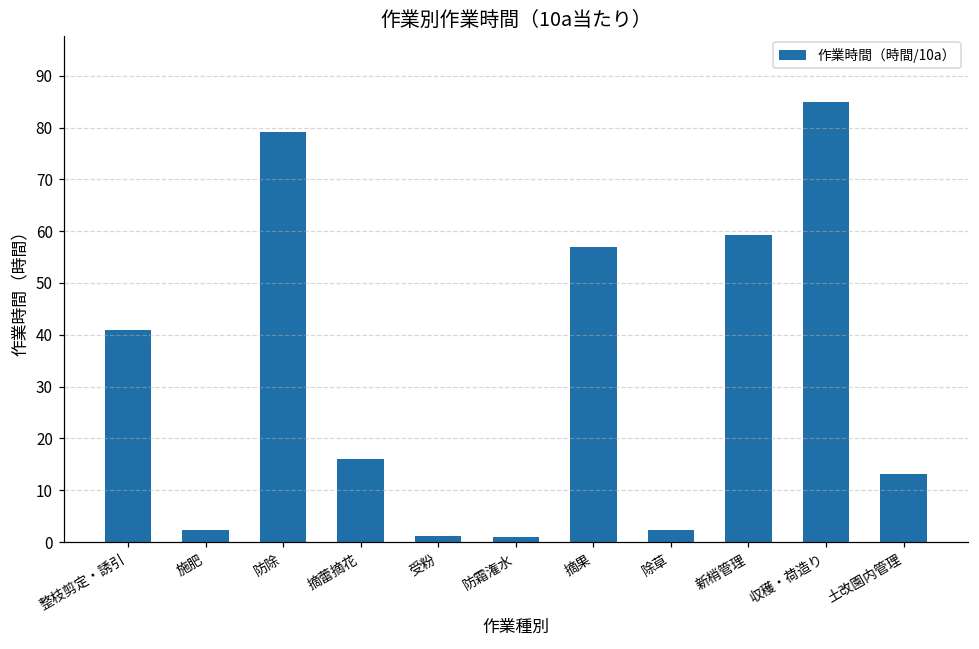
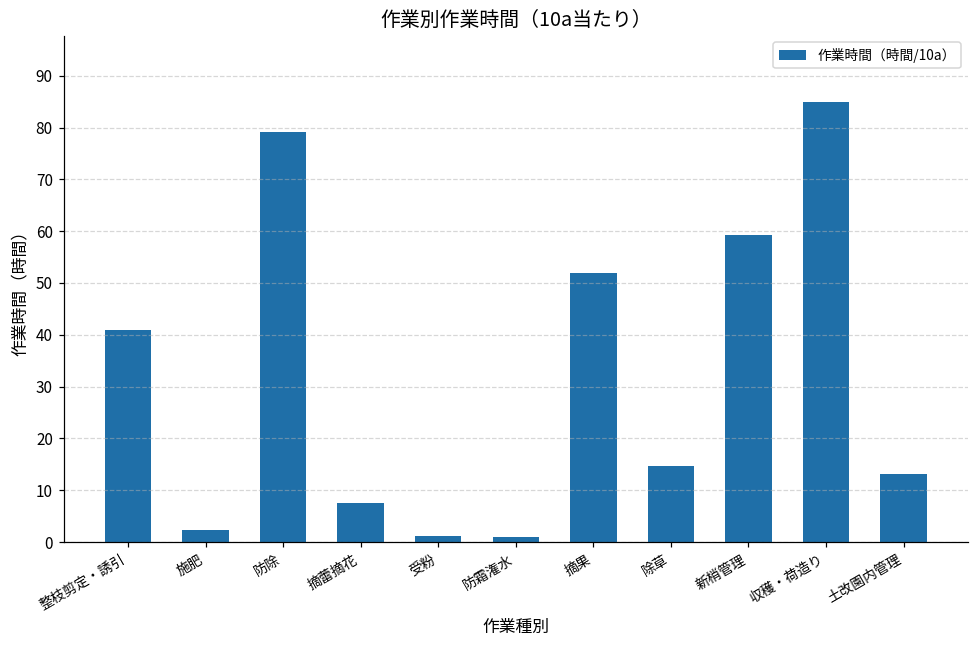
  {
    "整枝剪定・誘引": 41,
    "施肥": 2,
    "防除": 79,
-   "摘蕾摘花": 16,
+   "摘蕾摘花": 8,
    "受粉": 1,
    "防霜潅水": 1,
-   "摘果": 57,
-   "除草": 2,
+   "摘果": 52,
+   "除草": 15,
    "新梢管理": 59,
    "収穫・荷造り": 85,
    "土改園内管理": 13
  }
